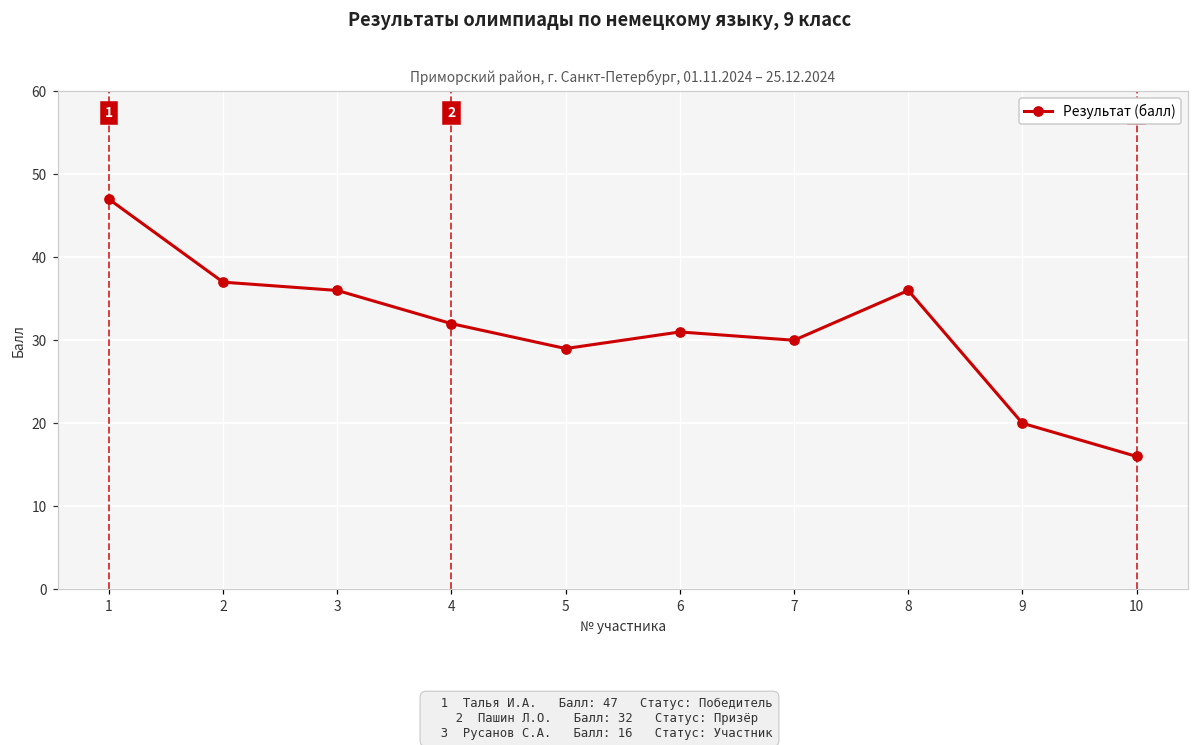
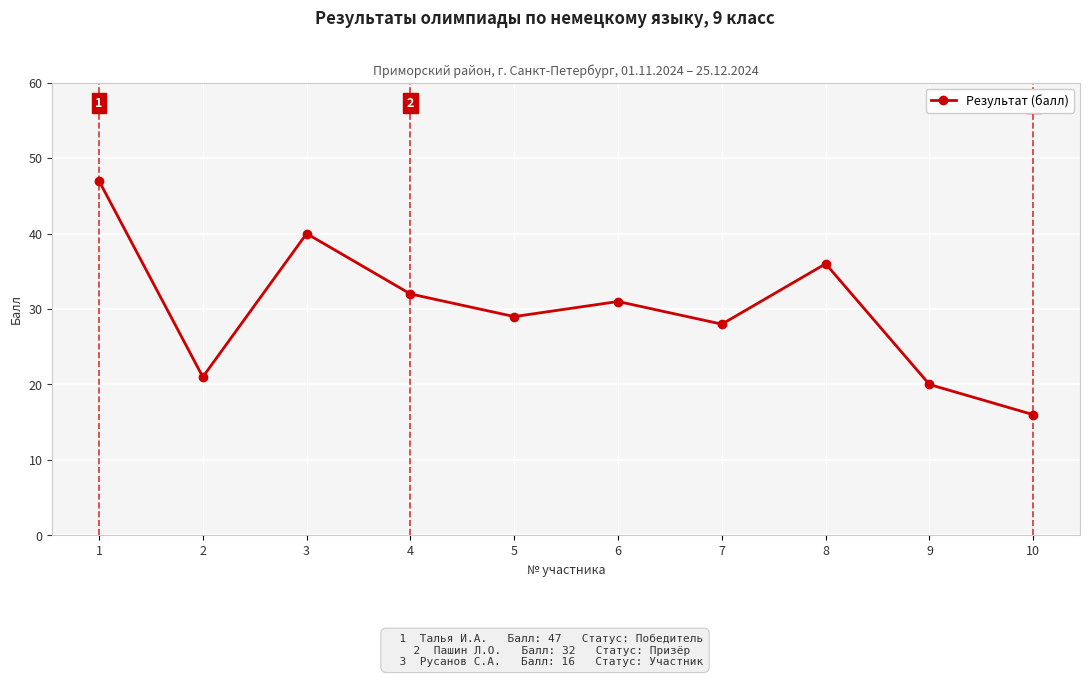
  {
    "1": 47,
-   "2": 37,
-   "3": 36,
+   "2": 21,
+   "3": 40,
    "4": 32,
    "5": 29,
    "6": 31,
-   "7": 30,
+   "7": 28,
    "8": 36,
    "9": 20,
    "10": 16
  }
